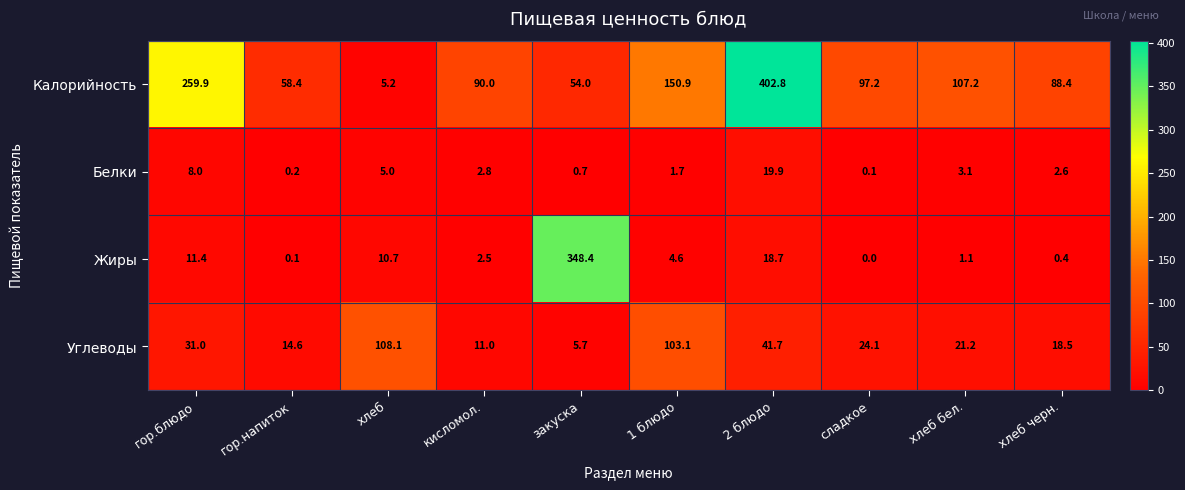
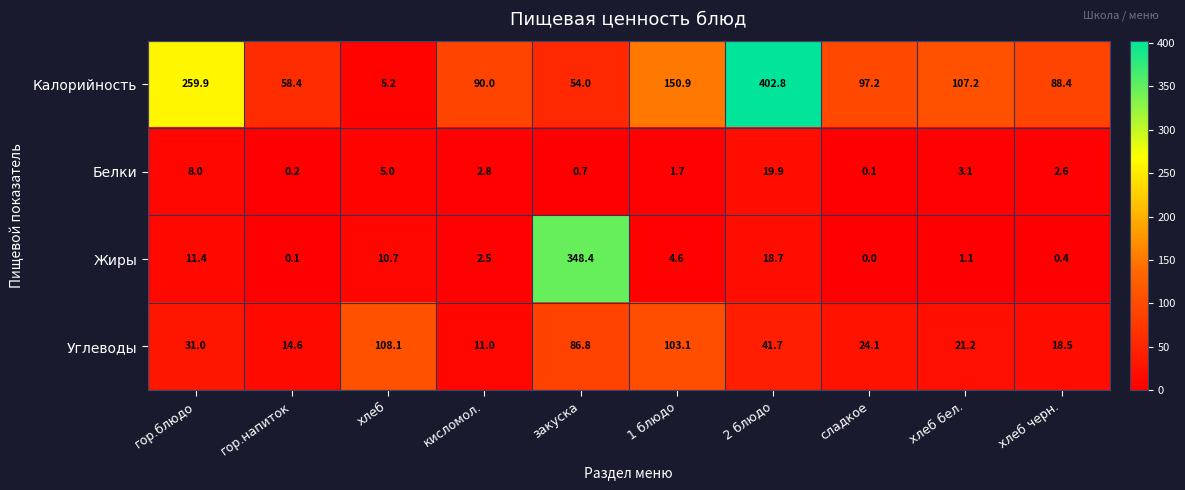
  {
    "Калорийность": {
      "гор.блюдо": 259.9,
      "гор.напиток": 58.4,
      "хлеб": 5.2,
      "кисломол.": 90.0,
      "закуска": 54.0,
      "1 блюдо": 150.9,
      "2 блюдо": 402.8,
      "сладкое": 97.2,
      "хлеб бел.": 107.2,
      "хлеб черн.": 88.4
    },
    "Белки": {
      "гор.блюдо": 8.0,
      "гор.напиток": 0.2,
      "хлеб": 5.0,
      "кисломол.": 2.8,
      "закуска": 0.7,
      "1 блюдо": 1.7,
      "2 блюдо": 19.9,
      "сладкое": 0.1,
      "хлеб бел.": 3.1,
      "хлеб черн.": 2.6
    },
    "Жиры": {
      "гор.блюдо": 11.4,
      "гор.напиток": 0.1,
      "хлеб": 10.7,
      "кисломол.": 2.5,
      "закуска": 348.4,
      "1 блюдо": 4.6,
      "2 блюдо": 18.7,
      "сладкое": 0.0,
      "хлеб бел.": 1.1,
      "хлеб черн.": 0.4
    },
    "Углеводы": {
      "гор.блюдо": 31.0,
      "гор.напиток": 14.6,
      "хлеб": 108.1,
      "кисломол.": 11.0,
-     "закуска": 5.7,
+     "закуска": 86.8,
      "1 блюдо": 103.1,
      "2 блюдо": 41.7,
      "сладкое": 24.1,
      "хлеб бел.": 21.2,
      "хлеб черн.": 18.5
    }
  }
